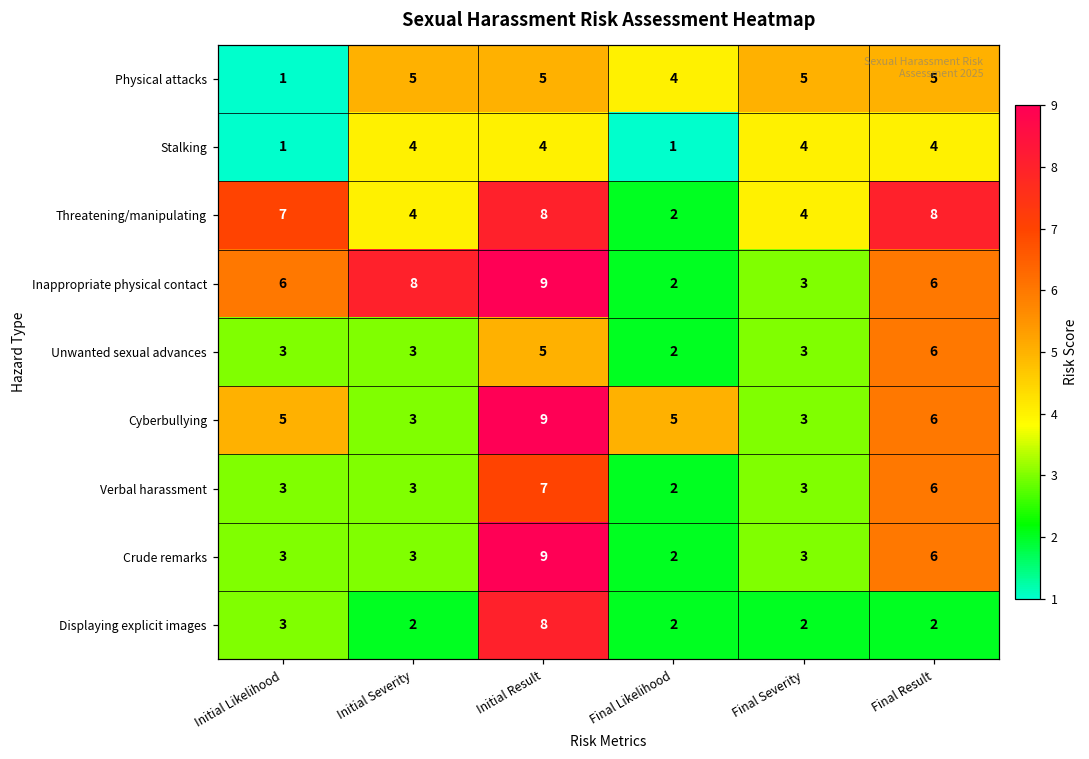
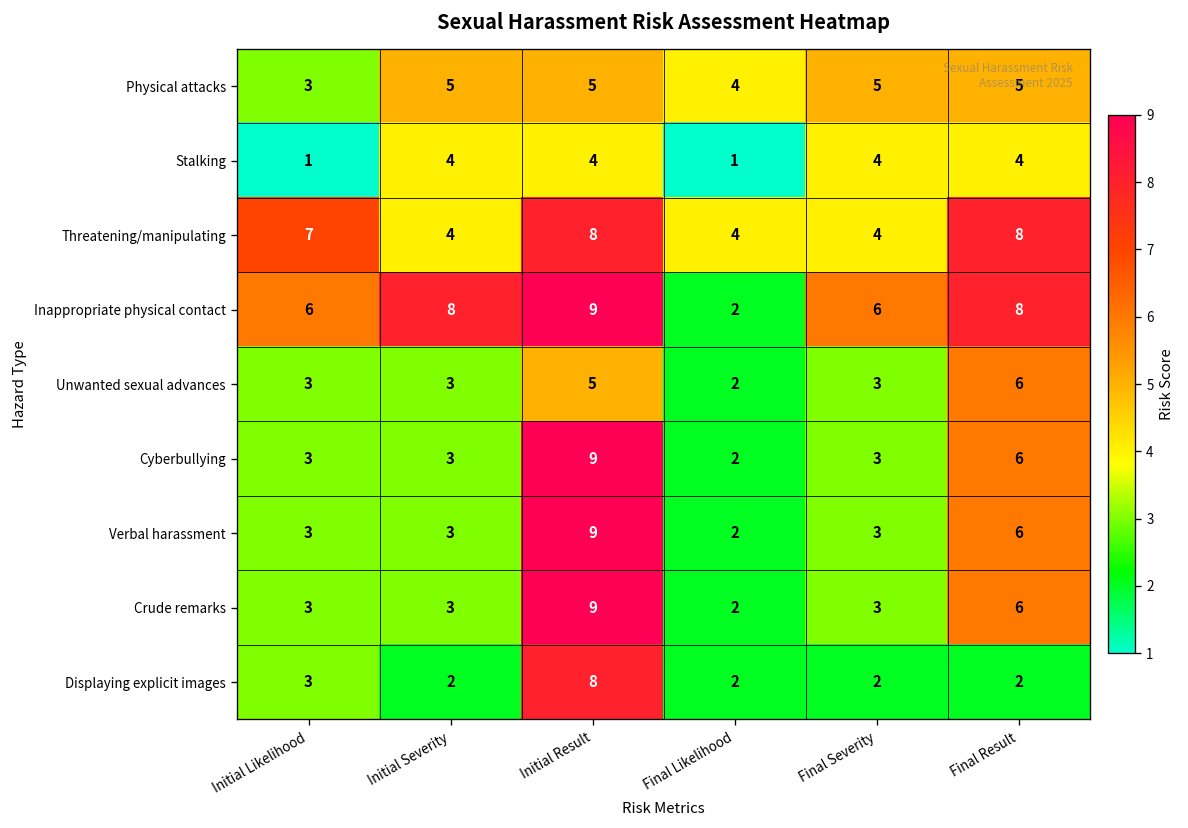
  {
    "Physical attacks": {
-     "Initial Likelihood": 1,
+     "Initial Likelihood": 3,
      "Initial Severity": 5,
      "Initial Result": 5,
      "Final Likelihood": 4,
      "Final Severity": 5,
      "Final Result": 2025
    },
    "Stalking": {
      "Initial Likelihood": 1,
      "Initial Severity": 4,
      "Initial Result": 4,
      "Final Likelihood": 1,
      "Final Severity": 4,
      "Final Result": 4
    },
    "Threatening/manipulating": {
      "Initial Likelihood": 7,
      "Initial Severity": 4,
      "Initial Result": 8,
-     "Final Likelihood": 2,
+     "Final Likelihood": 4,
      "Final Severity": 4,
      "Final Result": 8
    },
    "Inappropriate physical contact": {
      "Initial Likelihood": 6,
      "Initial Severity": 8,
      "Initial Result": 9,
      "Final Likelihood": 2,
-     "Final Severity": 3,
-     "Final Result": 6
+     "Final Severity": 6,
+     "Final Result": 8
    },
    "Unwanted sexual advances": {
      "Initial Likelihood": 3,
      "Initial Severity": 3,
      "Initial Result": 5,
      "Final Likelihood": 2,
      "Final Severity": 3,
      "Final Result": 6
    },
    "Cyberbullying": {
-     "Initial Likelihood": 5,
+     "Initial Likelihood": 3,
      "Initial Severity": 3,
      "Initial Result": 9,
-     "Final Likelihood": 5,
+     "Final Likelihood": 2,
      "Final Severity": 3,
      "Final Result": 6
    },
    "Verbal harassment": {
      "Initial Likelihood": 3,
      "Initial Severity": 3,
-     "Initial Result": 7,
+     "Initial Result": 9,
      "Final Likelihood": 2,
      "Final Severity": 3,
      "Final Result": 6
    },
    "Crude remarks": {
      "Initial Likelihood": 3,
      "Initial Severity": 3,
      "Initial Result": 9,
      "Final Likelihood": 2,
      "Final Severity": 3,
      "Final Result": 6
    },
    "Displaying explicit images": {
      "Initial Likelihood": 3,
      "Initial Severity": 2,
      "Initial Result": 8,
      "Final Likelihood": 2,
      "Final Severity": 2,
      "Final Result": 2
    }
  }
